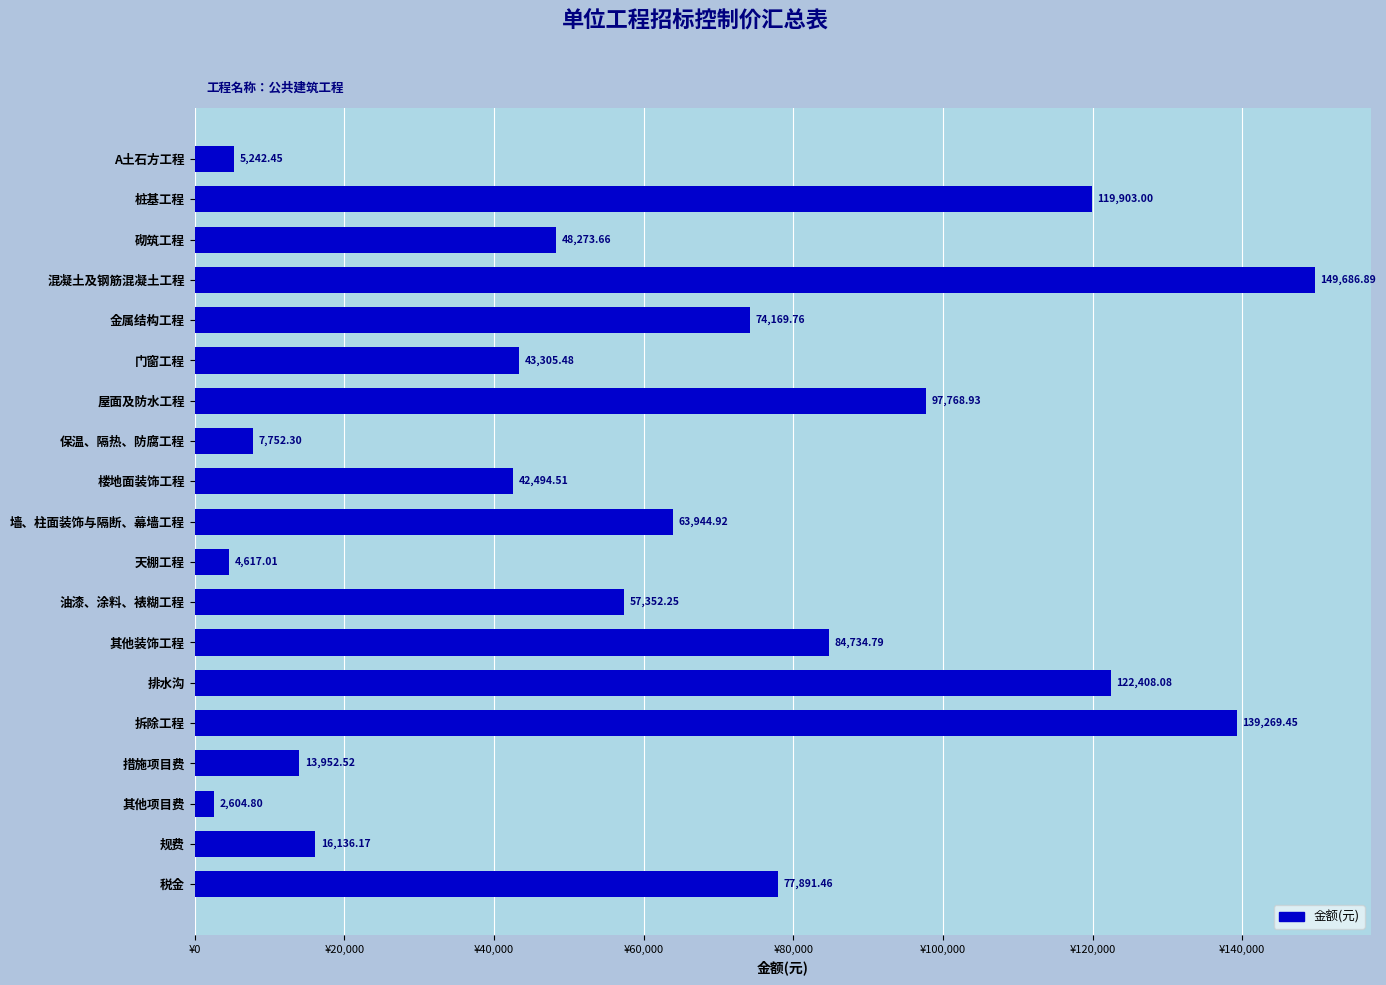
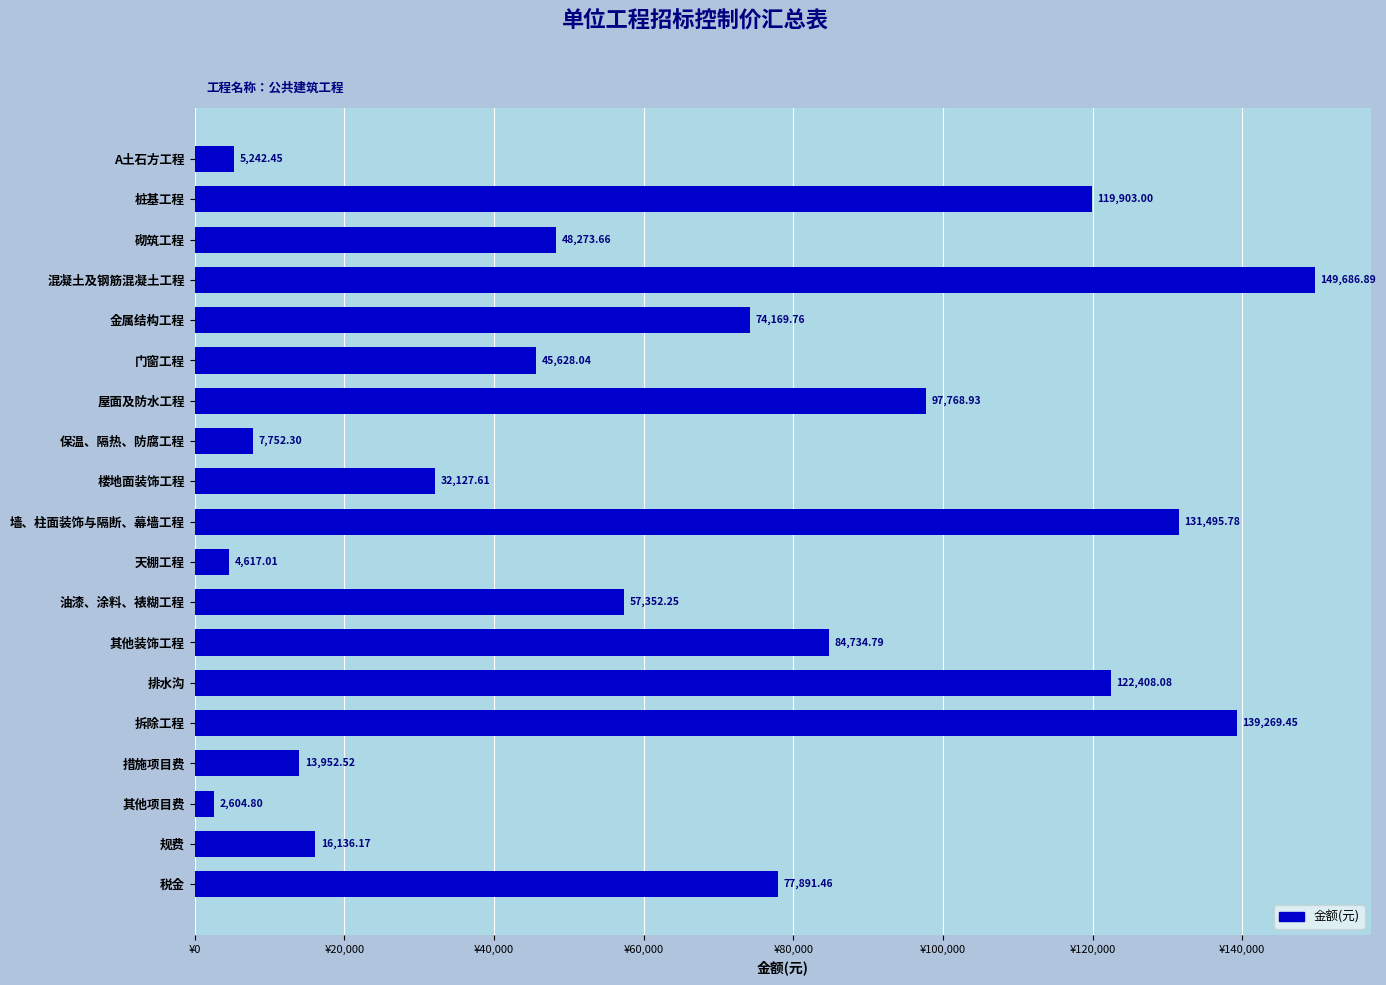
  {
    "A土石方工程": "5,242.45",
    "桩基工程": "119,903.00",
    "砌筑工程": "48,273.66",
    "混凝土及钢筋混凝土工程": "149,686.89",
    "金属结构工程": "74,169.76",
-   "门窗工程": "43,305.48",
+   "门窗工程": "45,628.04",
    "屋面及防水工程": "97,768.93",
    "保温、隔热、防腐工程": "7,752.30",
-   "楼地面装饰工程": "42,494.51",
-   "墙、柱面装饰与隔断、幕墙工程": "63,944.92",
+   "楼地面装饰工程": "32,127.61",
+   "墙、柱面装饰与隔断、幕墙工程": "131,495.78",
    "天棚工程": "4,617.01",
    "油漆、涂料、裱糊工程": "57,352.25",
    "其他装饰工程": "84,734.79",
    "排水沟": "122,408.08",
    "拆除工程": "139,269.45",
    "措施项目费": "13,952.52",
    "其他项目费": "2,604.80",
    "规费": "16,136.17",
    "税金": "77,891.46"
  }
